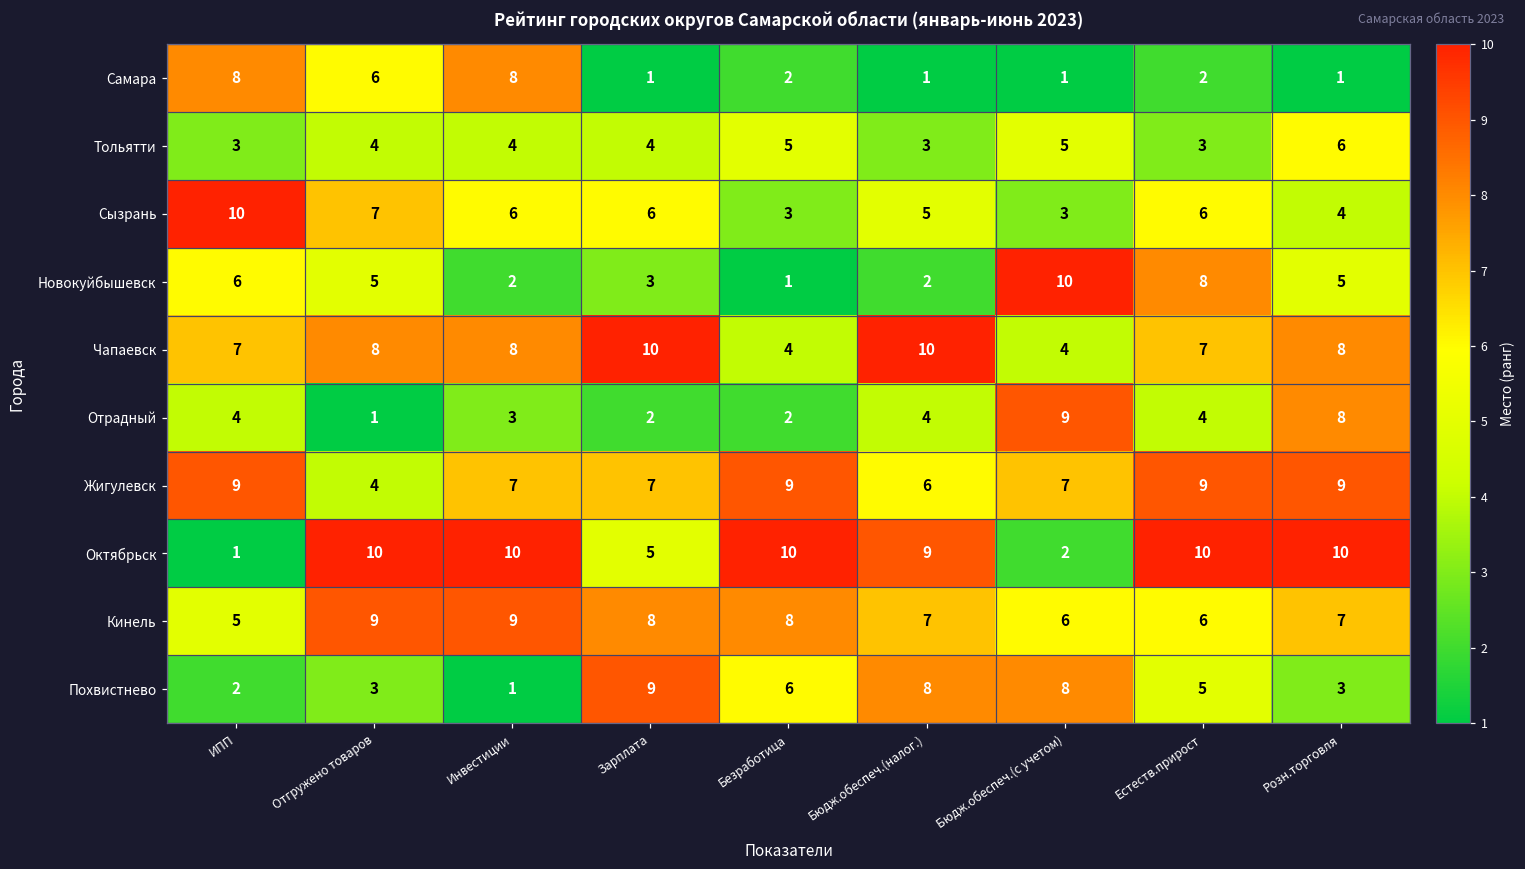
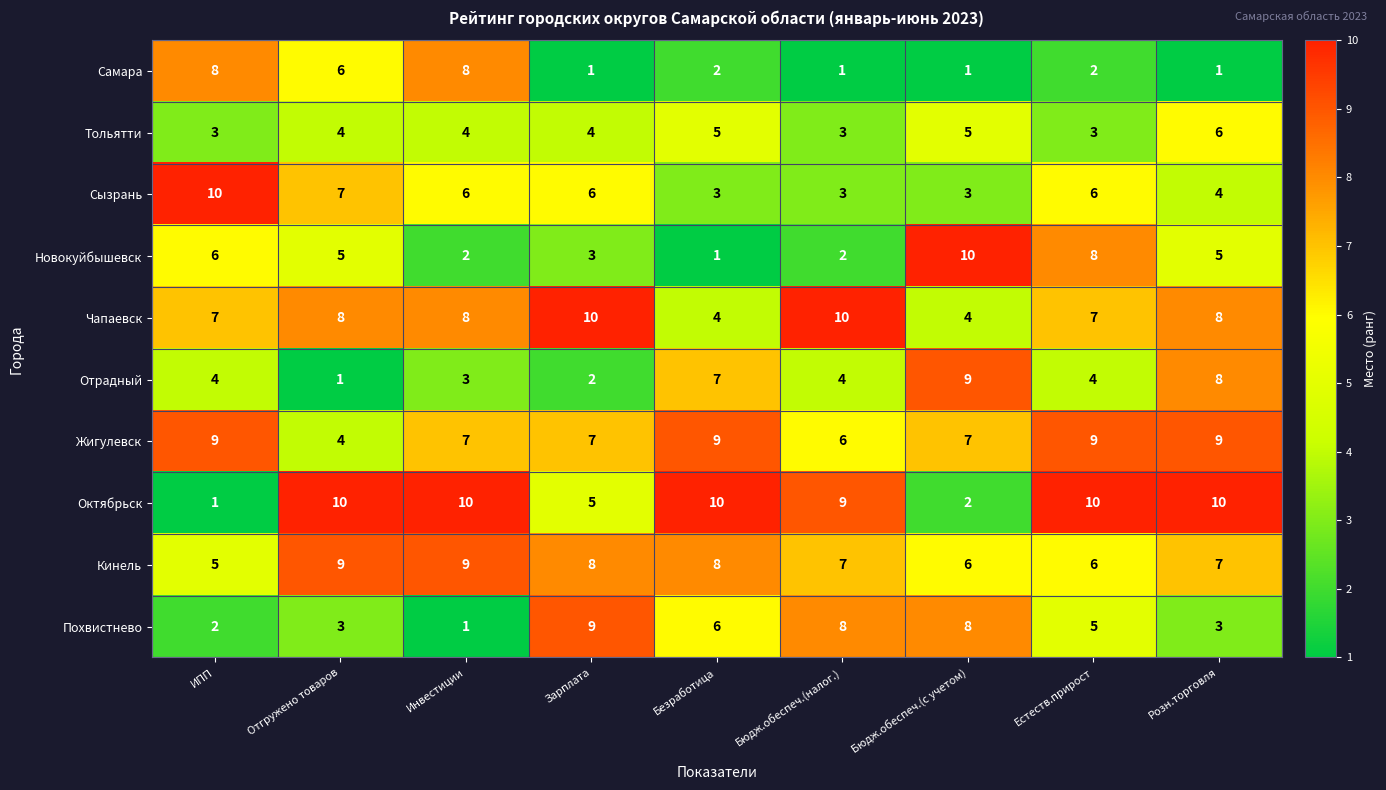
  {
    "Самара": {
      "ИПП": 8,
      "Отгружено товаров": 6,
      "Инвестиции": 8,
      "Зарплата": 1,
      "Безработица": 2,
      "Бюдж.обеспеч.(налог.)": 1,
      "Бюдж.обеспеч.(с учетом)": 1,
      "Естеств.прирост": 2,
      "Розн.торговля": 1
    },
    "Тольятти": {
      "ИПП": 3,
      "Отгружено товаров": 4,
      "Инвестиции": 4,
      "Зарплата": 4,
      "Безработица": 5,
      "Бюдж.обеспеч.(налог.)": 3,
      "Бюдж.обеспеч.(с учетом)": 5,
      "Естеств.прирост": 3,
      "Розн.торговля": 6
    },
    "Сызрань": {
      "ИПП": 10,
      "Отгружено товаров": 7,
      "Инвестиции": 6,
      "Зарплата": 6,
      "Безработица": 3,
-     "Бюдж.обеспеч.(налог.)": 5,
+     "Бюдж.обеспеч.(налог.)": 3,
      "Бюдж.обеспеч.(с учетом)": 3,
      "Естеств.прирост": 6,
      "Розн.торговля": 4
    },
    "Новокуйбышевск": {
      "ИПП": 6,
      "Отгружено товаров": 5,
      "Инвестиции": 2,
      "Зарплата": 3,
      "Безработица": 1,
      "Бюдж.обеспеч.(налог.)": 2,
      "Бюдж.обеспеч.(с учетом)": 10,
      "Естеств.прирост": 8,
      "Розн.торговля": 5
    },
    "Чапаевск": {
      "ИПП": 7,
      "Отгружено товаров": 8,
      "Инвестиции": 8,
      "Зарплата": 10,
      "Безработица": 4,
      "Бюдж.обеспеч.(налог.)": 10,
      "Бюдж.обеспеч.(с учетом)": 4,
      "Естеств.прирост": 7,
      "Розн.торговля": 8
    },
    "Отрадный": {
      "ИПП": 4,
      "Отгружено товаров": 1,
      "Инвестиции": 3,
      "Зарплата": 2,
-     "Безработица": 2,
+     "Безработица": 7,
      "Бюдж.обеспеч.(налог.)": 4,
      "Бюдж.обеспеч.(с учетом)": 9,
      "Естеств.прирост": 4,
      "Розн.торговля": 8
    },
    "Жигулевск": {
      "ИПП": 9,
      "Отгружено товаров": 4,
      "Инвестиции": 7,
      "Зарплата": 7,
      "Безработица": 9,
      "Бюдж.обеспеч.(налог.)": 6,
      "Бюдж.обеспеч.(с учетом)": 7,
      "Естеств.прирост": 9,
      "Розн.торговля": 9
    },
    "Октябрьск": {
      "ИПП": 1,
      "Отгружено товаров": 10,
      "Инвестиции": 10,
      "Зарплата": 5,
      "Безработица": 10,
      "Бюдж.обеспеч.(налог.)": 9,
      "Бюдж.обеспеч.(с учетом)": 2,
      "Естеств.прирост": 10,
      "Розн.торговля": 10
    },
    "Кинель": {
      "ИПП": 5,
      "Отгружено товаров": 9,
      "Инвестиции": 9,
      "Зарплата": 8,
      "Безработица": 8,
      "Бюдж.обеспеч.(налог.)": 7,
      "Бюдж.обеспеч.(с учетом)": 6,
      "Естеств.прирост": 6,
      "Розн.торговля": 7
    },
    "Похвистнево": {
      "ИПП": 2,
      "Отгружено товаров": 3,
      "Инвестиции": 1,
      "Зарплата": 9,
      "Безработица": 6,
      "Бюдж.обеспеч.(налог.)": 8,
      "Бюдж.обеспеч.(с учетом)": 8,
      "Естеств.прирост": 5,
      "Розн.торговля": 3
    }
  }
